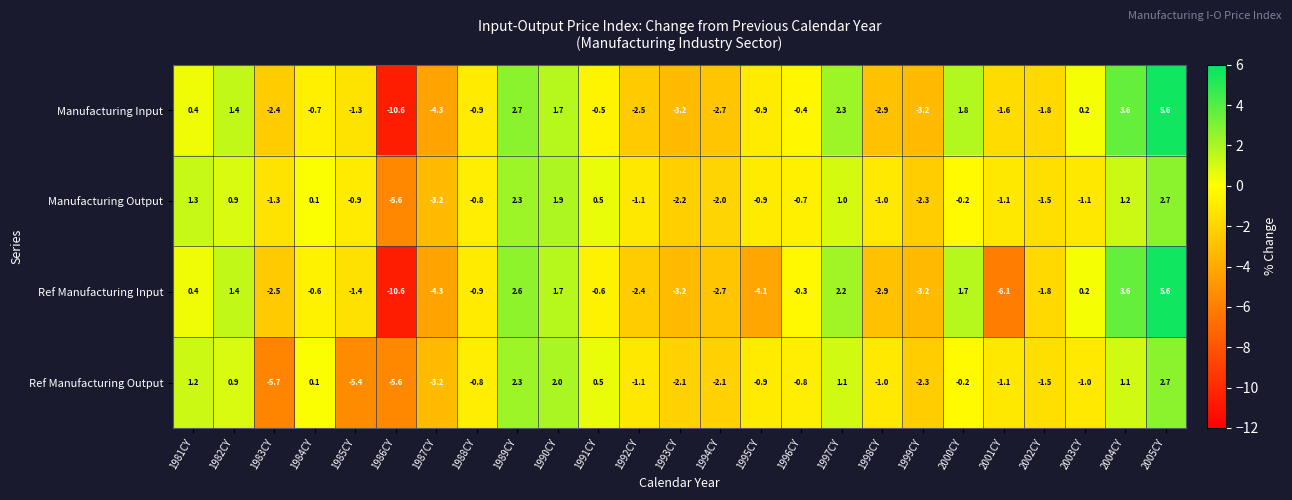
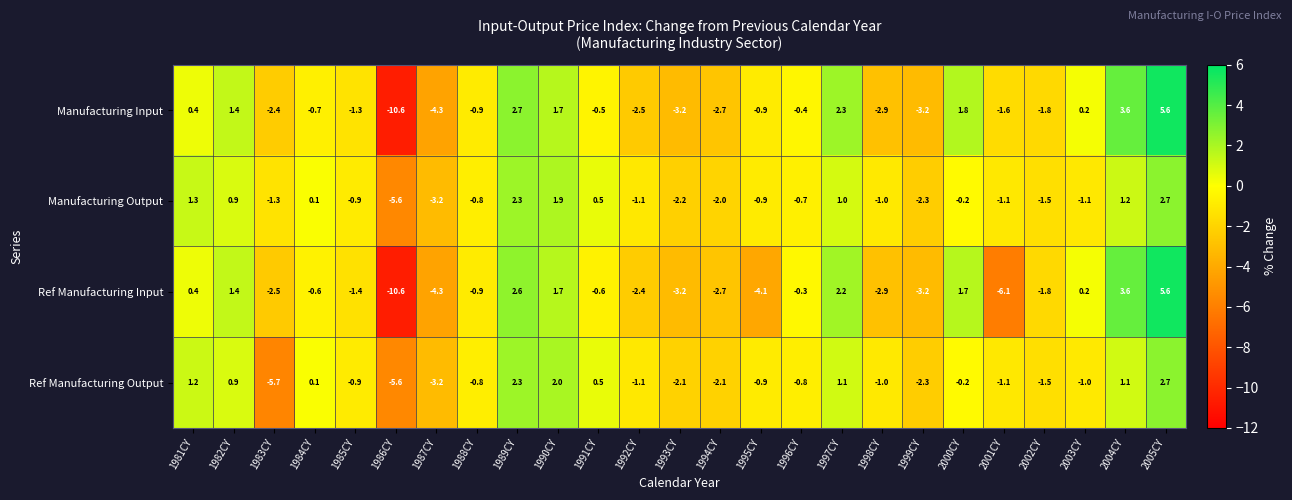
  {
    "Manufacturing Input": {
      "1981CY": 0.4,
      "1982CY": 1.4,
      "1983CY": -2.4,
      "1984CY": -0.7,
      "1985CY": -1.3,
      "1986CY": -10.6,
      "1987CY": -4.3,
      "1988CY": -0.9,
      "1989CY": 2.7,
      "1990CY": 1.7,
      "1991CY": -0.5,
      "1992CY": -2.5,
      "1993CY": -3.2,
      "1994CY": -2.7,
      "1995CY": -0.9,
      "1996CY": -0.4,
      "1997CY": 2.3,
      "1998CY": -2.9,
      "1999CY": -3.2,
      "2000CY": 1.8,
      "2001CY": -1.6,
      "2002CY": -1.8,
      "2003CY": 0.2,
      "2004CY": 3.6,
      "2005CY": 5.6
    },
    "Manufacturing Output": {
      "1981CY": 1.3,
      "1982CY": 0.9,
      "1983CY": -1.3,
      "1984CY": 0.1,
      "1985CY": -0.9,
      "1986CY": -5.6,
      "1987CY": -3.2,
      "1988CY": -0.8,
      "1989CY": 2.3,
      "1990CY": 1.9,
      "1991CY": 0.5,
      "1992CY": -1.1,
      "1993CY": -2.2,
      "1994CY": -2.0,
      "1995CY": -0.9,
      "1996CY": -0.7,
      "1997CY": 1.0,
      "1998CY": -1.0,
      "1999CY": -2.3,
      "2000CY": -0.2,
      "2001CY": -1.1,
      "2002CY": -1.5,
      "2003CY": -1.1,
      "2004CY": 1.2,
      "2005CY": 2.7
    },
    "Ref Manufacturing Input": {
      "1981CY": 0.4,
      "1982CY": 1.4,
      "1983CY": -2.5,
      "1984CY": -0.6,
      "1985CY": -1.4,
      "1986CY": -10.6,
      "1987CY": -4.3,
      "1988CY": -0.9,
      "1989CY": 2.6,
      "1990CY": 1.7,
      "1991CY": -0.6,
      "1992CY": -2.4,
      "1993CY": -3.2,
      "1994CY": -2.7,
      "1995CY": -4.1,
      "1996CY": -0.3,
      "1997CY": 2.2,
      "1998CY": -2.9,
      "1999CY": -3.2,
      "2000CY": 1.7,
      "2001CY": -6.1,
      "2002CY": -1.8,
      "2003CY": 0.2,
      "2004CY": 3.6,
      "2005CY": 5.6
    },
    "Ref Manufacturing Output": {
      "1981CY": 1.2,
      "1982CY": 0.9,
      "1983CY": -5.7,
      "1984CY": 0.1,
-     "1985CY": -5.4,
+     "1985CY": -0.9,
      "1986CY": -5.6,
      "1987CY": -3.2,
      "1988CY": -0.8,
      "1989CY": 2.3,
      "1990CY": 2.0,
      "1991CY": 0.5,
      "1992CY": -1.1,
      "1993CY": -2.1,
      "1994CY": -2.1,
      "1995CY": -0.9,
      "1996CY": -0.8,
      "1997CY": 1.1,
      "1998CY": -1.0,
      "1999CY": -2.3,
      "2000CY": -0.2,
      "2001CY": -1.1,
      "2002CY": -1.5,
      "2003CY": -1.0,
      "2004CY": 1.1,
      "2005CY": 2.7
    }
  }
